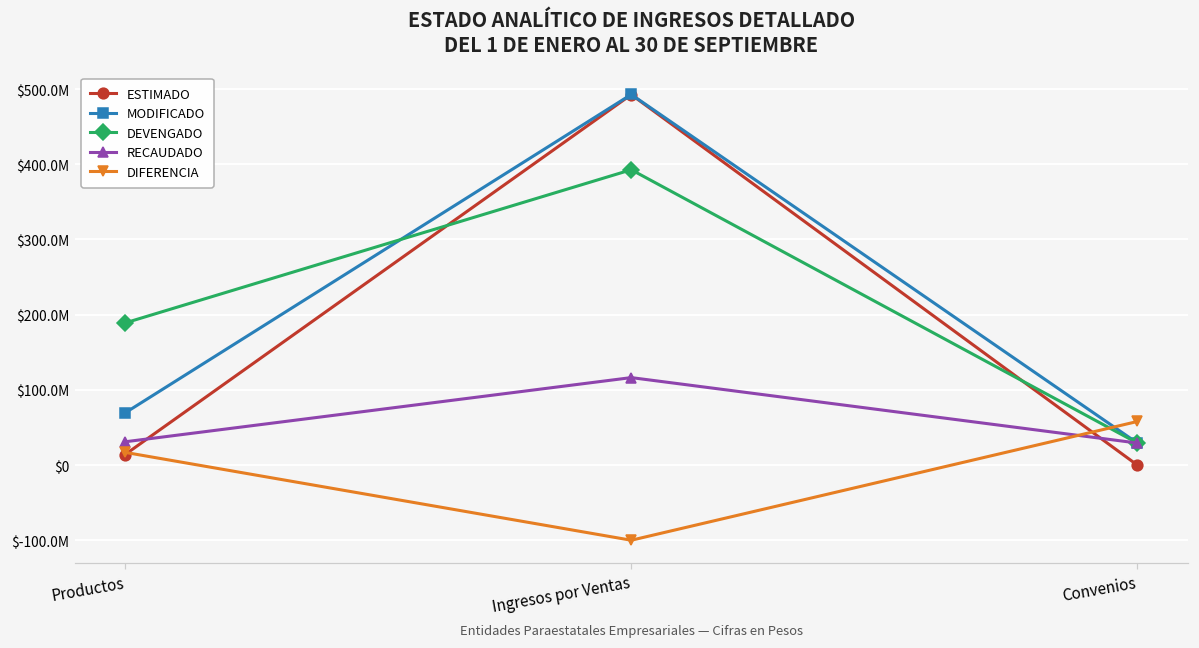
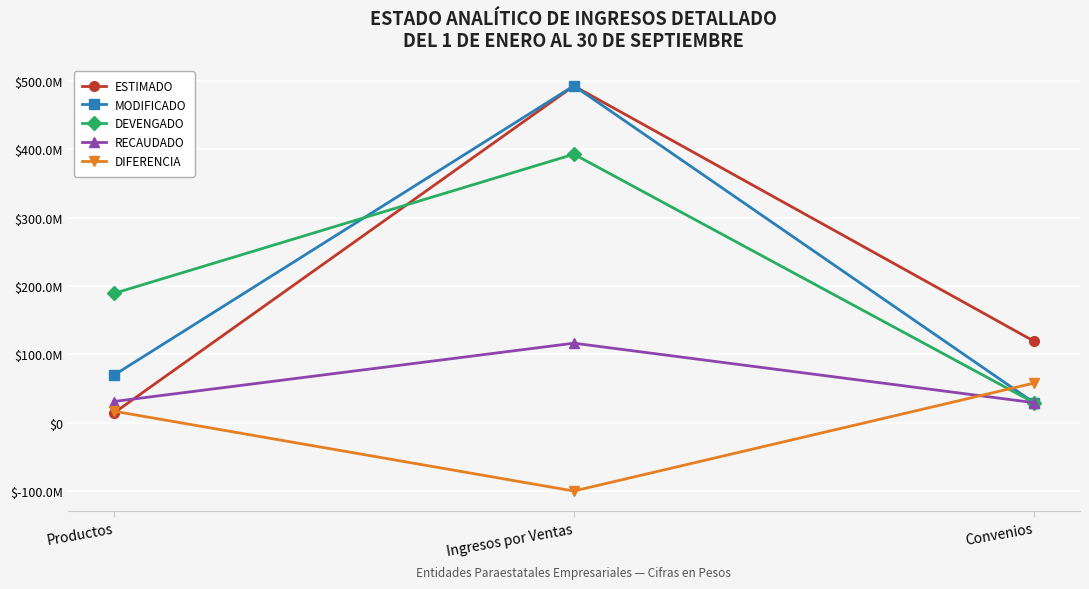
  {
    "ESTIMADO": {
-     "Convenios": "$0"
+     "Convenios": "$120000000"
    },
    "MODIFICADO": {
      "Productos": "$70000000"
    },
    "DEVENGADO": {
      "Productos": "$190000000",
      "Ingresos por Ventas": "$390000000"
    },
    "RECAUDADO": {
      "Productos": "$30000000",
      "Ingresos por Ventas": "$120000000"
    },
    "DIFERENCIA": {
      "Ingresos por Ventas": "$-100000000",
      "Convenios": "$60000000"
    }
  }
